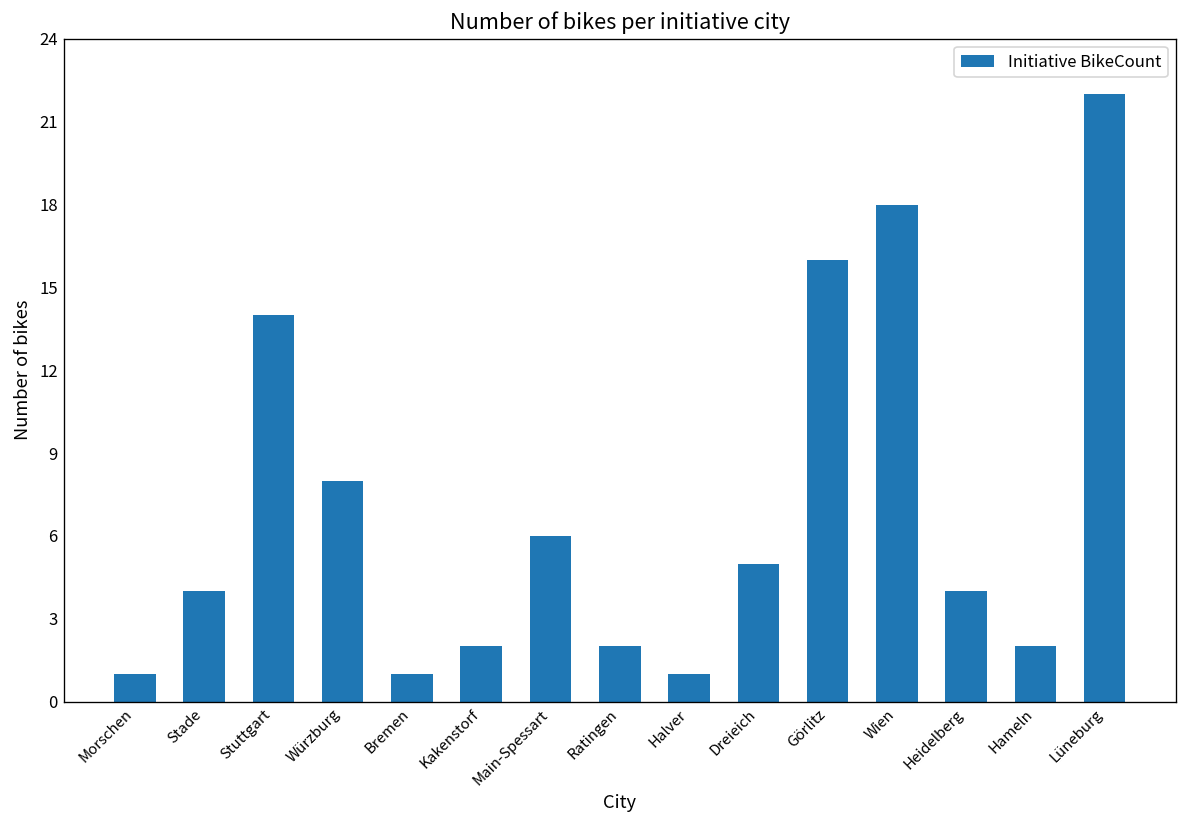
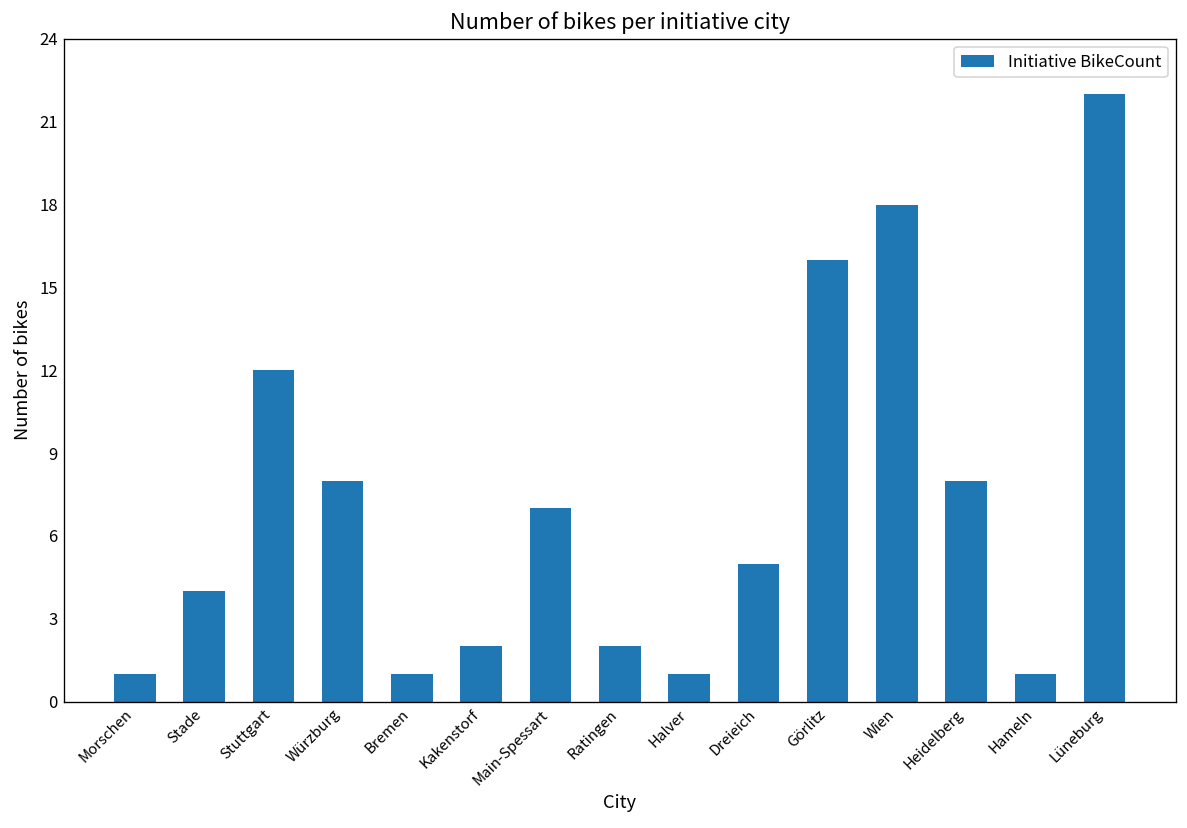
  {
    "Morschen": 1,
    "Stade": 4,
-   "Stuttgart": 14,
+   "Stuttgart": 12,
    "Würzburg": 8,
    "Bremen": 1,
    "Kakenstorf": 2,
-   "Main-Spessart": 6,
+   "Main-Spessart": 7,
    "Ratingen": 2,
    "Halver": 1,
    "Dreieich": 5,
    "Görlitz": 16,
    "Wien": 18,
-   "Heidelberg": 4,
-   "Hameln": 2,
+   "Heidelberg": 8,
+   "Hameln": 1,
    "Lüneburg": 22
  }
